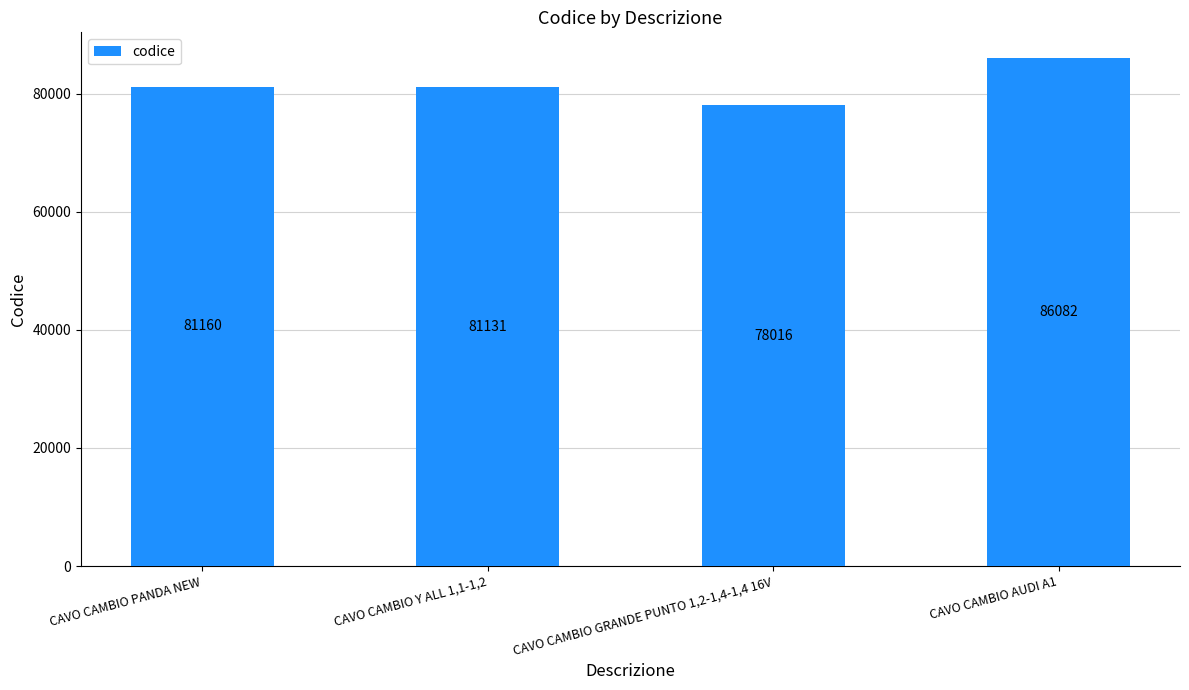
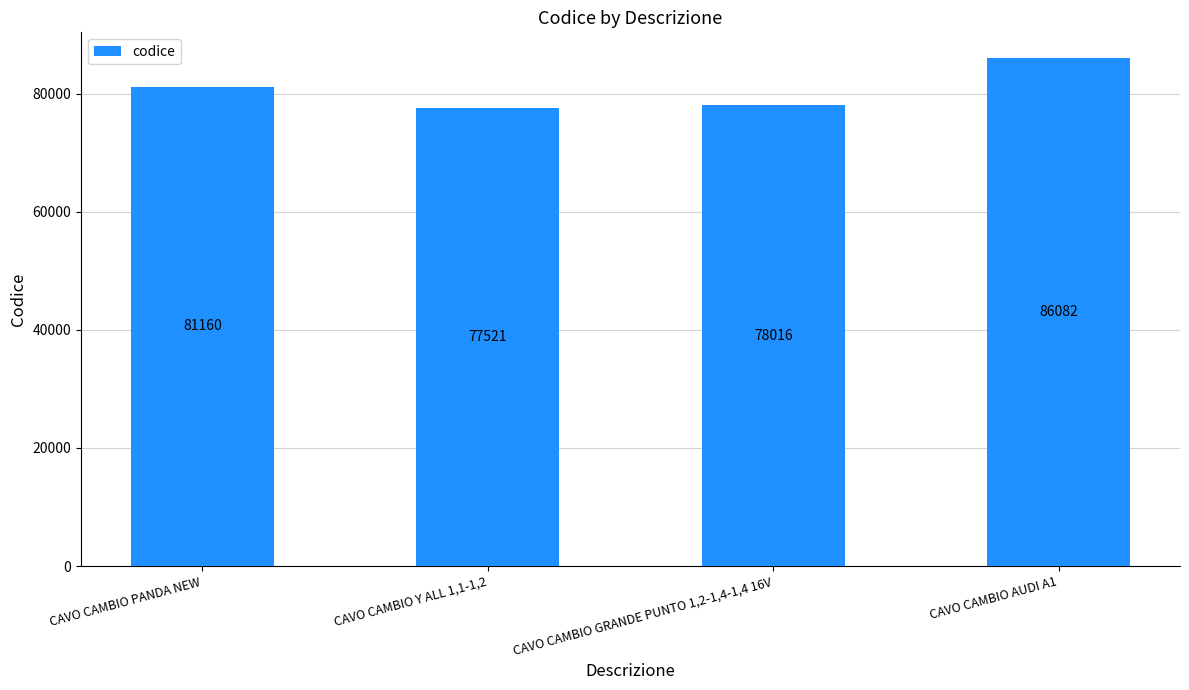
  {
    "CAVO CAMBIO PANDA NEW": 81160,
-   "CAVO CAMBIO Y ALL 1,1-1,2": 81131,
+   "CAVO CAMBIO Y ALL 1,1-1,2": 77521,
    "CAVO CAMBIO GRANDE PUNTO 1,2-1,4-1,4 16V": 78016,
    "CAVO CAMBIO AUDI A1": 86082
  }
